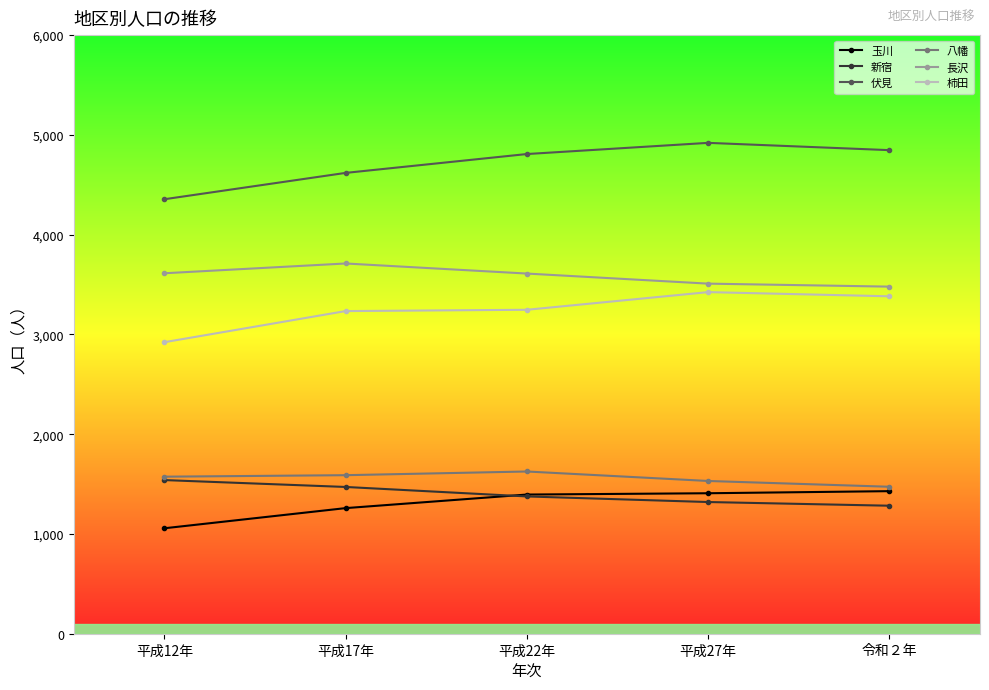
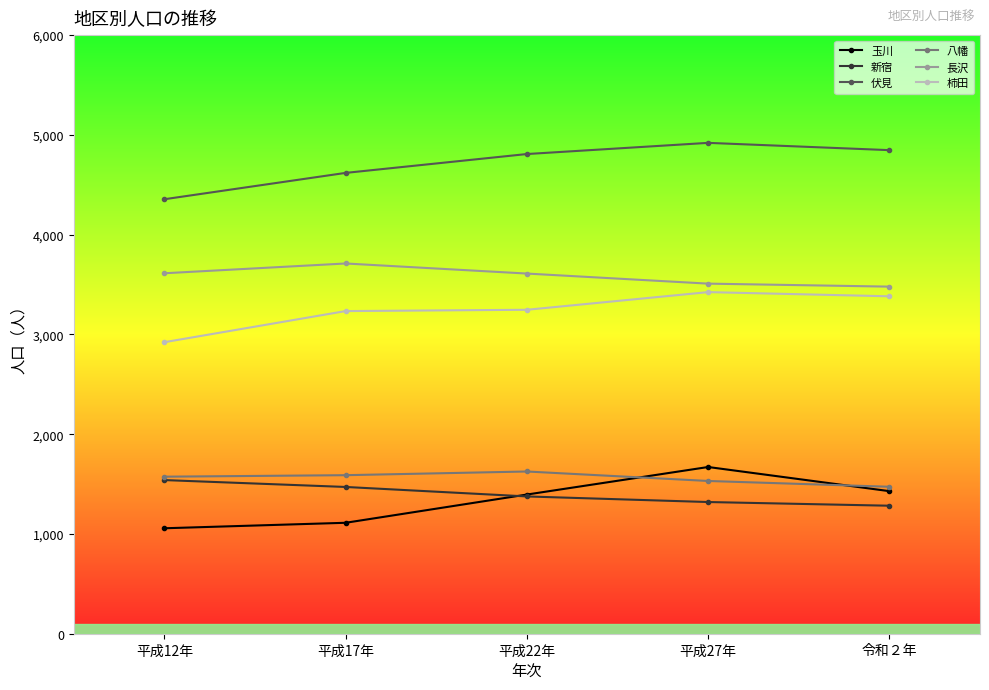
  {
    "玉川": {
      "平成12年": "1,100",
-     "平成17年": "1,300",
-     "平成27年": "1,400",
+     "平成17年": "1,100",
+     "平成27年": "1,700",
      "令和２年": "1,400"
    }
  }
